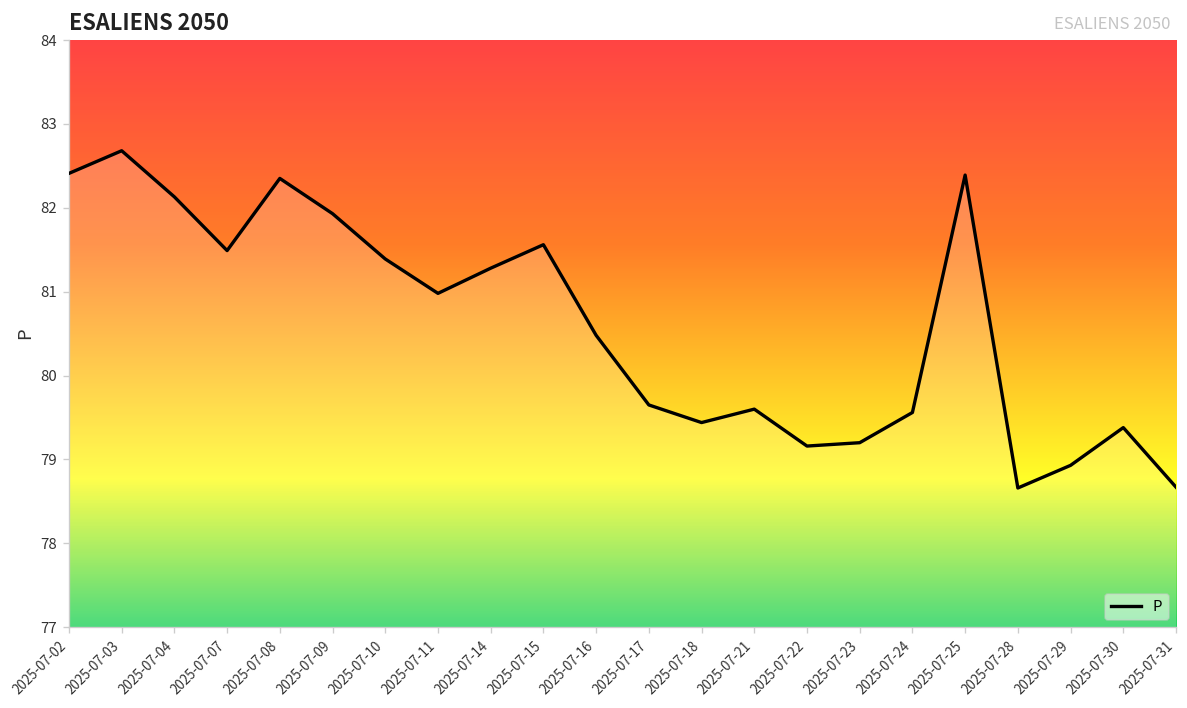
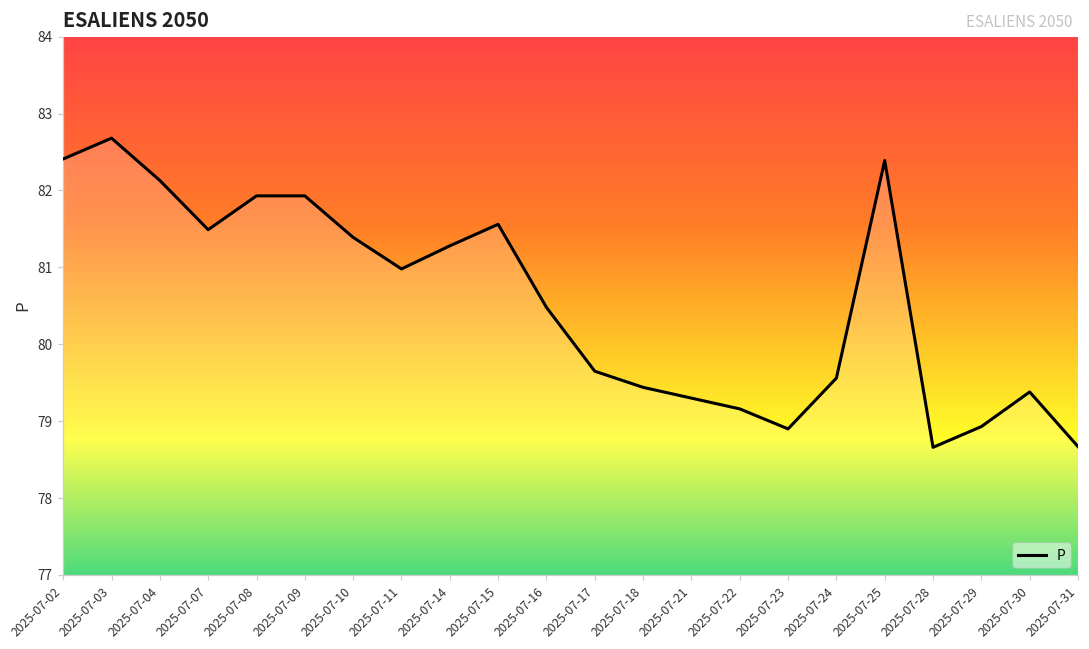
  {
    "2025-07-02": 82.4,
    "2025-07-03": 82.7,
    "2025-07-04": 82.1,
    "2025-07-07": 81.5,
-   "2025-07-08": 82.4,
+   "2025-07-08": 81.9,
    "2025-07-09": 81.9,
    "2025-07-10": 81.4,
    "2025-07-11": 81.0,
    "2025-07-14": 81.3,
    "2025-07-15": 81.6,
    "2025-07-16": 80.5,
    "2025-07-17": 79.7,
    "2025-07-18": 79.4,
-   "2025-07-21": 79.6,
+   "2025-07-21": 79.3,
    "2025-07-22": 79.2,
-   "2025-07-23": 79.2,
+   "2025-07-23": 78.9,
    "2025-07-24": 79.6,
    "2025-07-25": 82.4,
    "2025-07-28": 78.7,
    "2025-07-29": 78.9,
    "2025-07-30": 79.4,
    "2025-07-31": 78.7
  }
